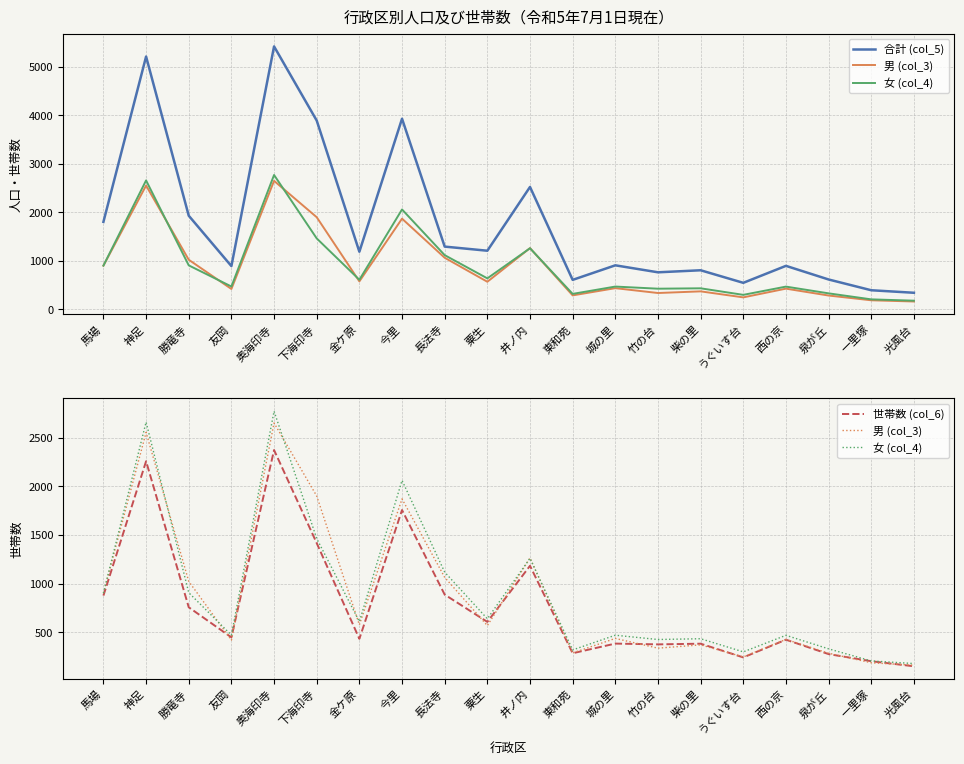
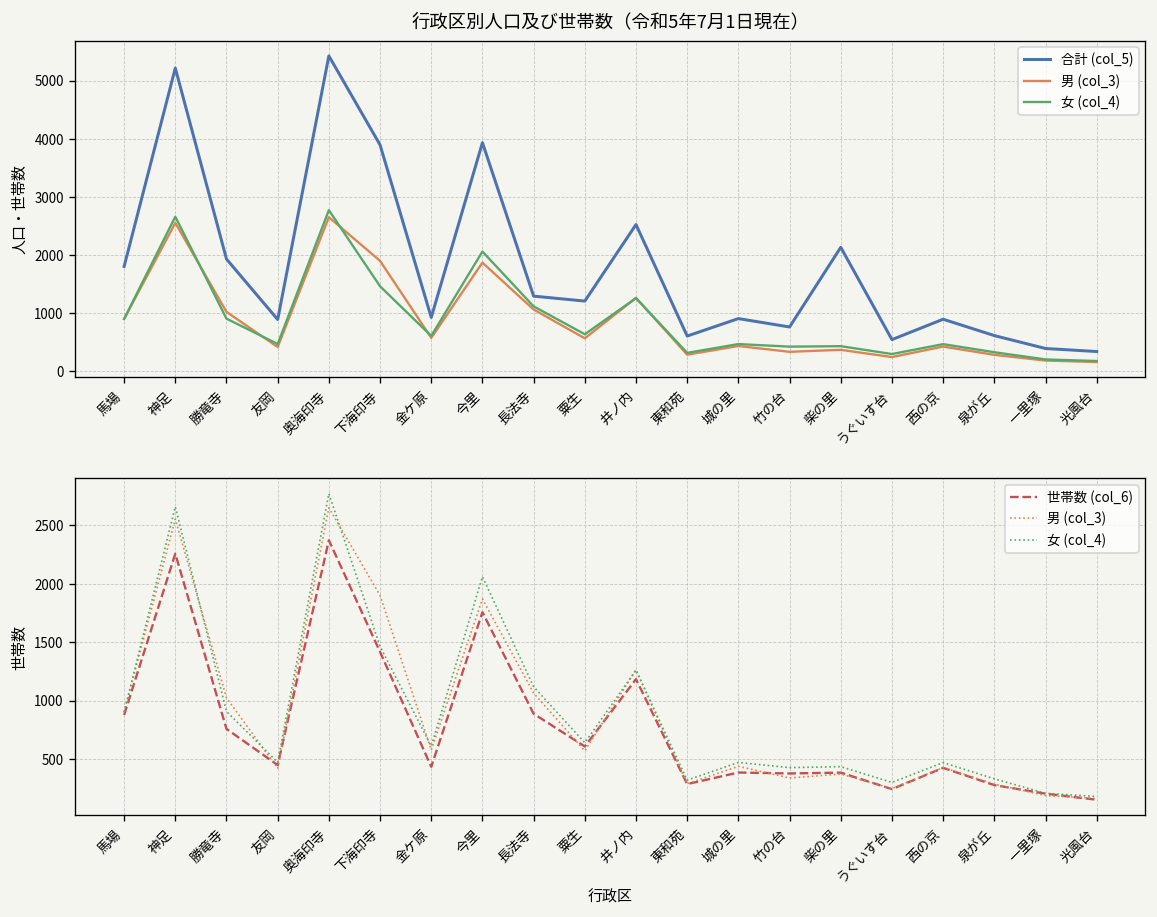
  {
    "行政区別人口及び世帯数（令和5年7月1日現在）": {
      "合計 (col_5)": {
        "馬場": 1800,
        "神足": 5200,
        "勝竜寺": 1900,
        "友岡": 900,
        "奥海印寺": 5400,
        "下海印寺": 3900,
-       "金ケ原": 1200,
+       "金ケ原": 900,
        "今里": 3900,
        "長法寺": 1300,
        "粟生": 1200,
        "井ノ内": 2500,
        "東和苑": 600,
        "城の里": 900,
        "竹の台": 800,
-       "柴の里": 800,
+       "柴の里": 2100,
        "うぐいす台": 500,
        "西の京": 900,
        "泉が丘": 600,
        "一里塚": 400,
        "光風台": 300
      },
      "男 (col_3)": {
        "神足": 2600,
        "勝竜寺": 1000,
        "奥海印寺": 2700,
        "下海印寺": 1900,
        "今里": 1900,
        "長法寺": 1100,
        "粟生": 600,
        "竹の台": 300,
        "柴の里": 400
      },
      "女 (col_4)": {
        "神足": 2700,
        "勝竜寺": 900,
        "奥海印寺": 2800,
        "下海印寺": 1500,
        "今里": 2100,
        "長法寺": 1100,
        "粟生": 600,
        "竹の台": 400,
        "柴の里": 400
      }
    }
  }
